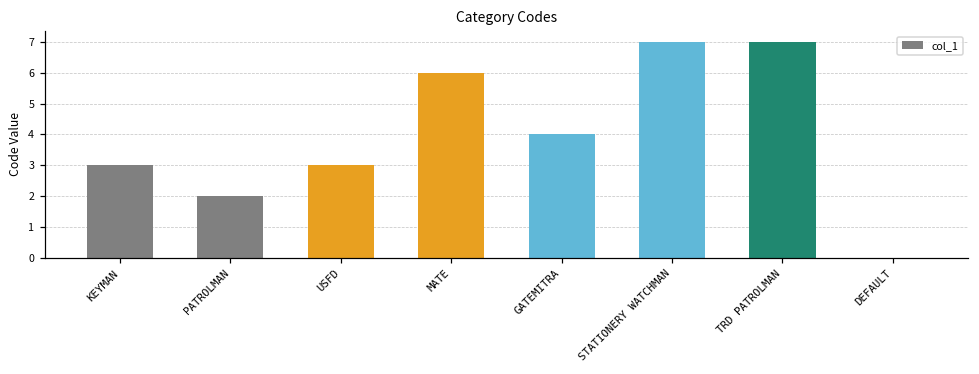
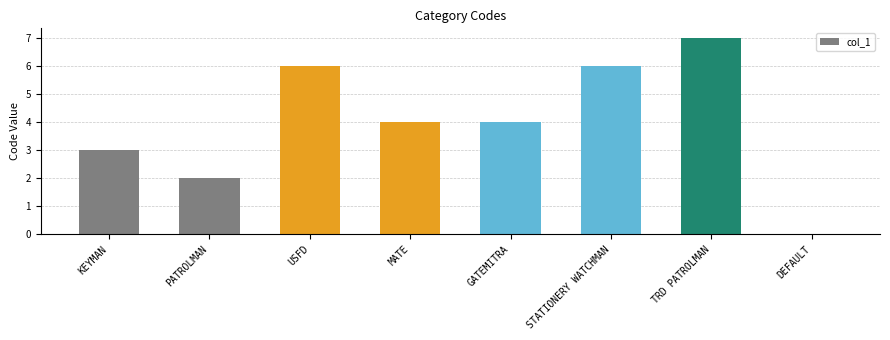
  {
    "KEYMAN": 3,
    "PATROLMAN": 2,
-   "USFD": 3,
-   "MATE": 6,
+   "USFD": 6,
+   "MATE": 4,
    "GATEMITRA": 4,
-   "STATIONERY WATCHMAN": 7,
+   "STATIONERY WATCHMAN": 6,
    "TRD PATROLMAN": 7,
    "DEFAULT": 0
  }
